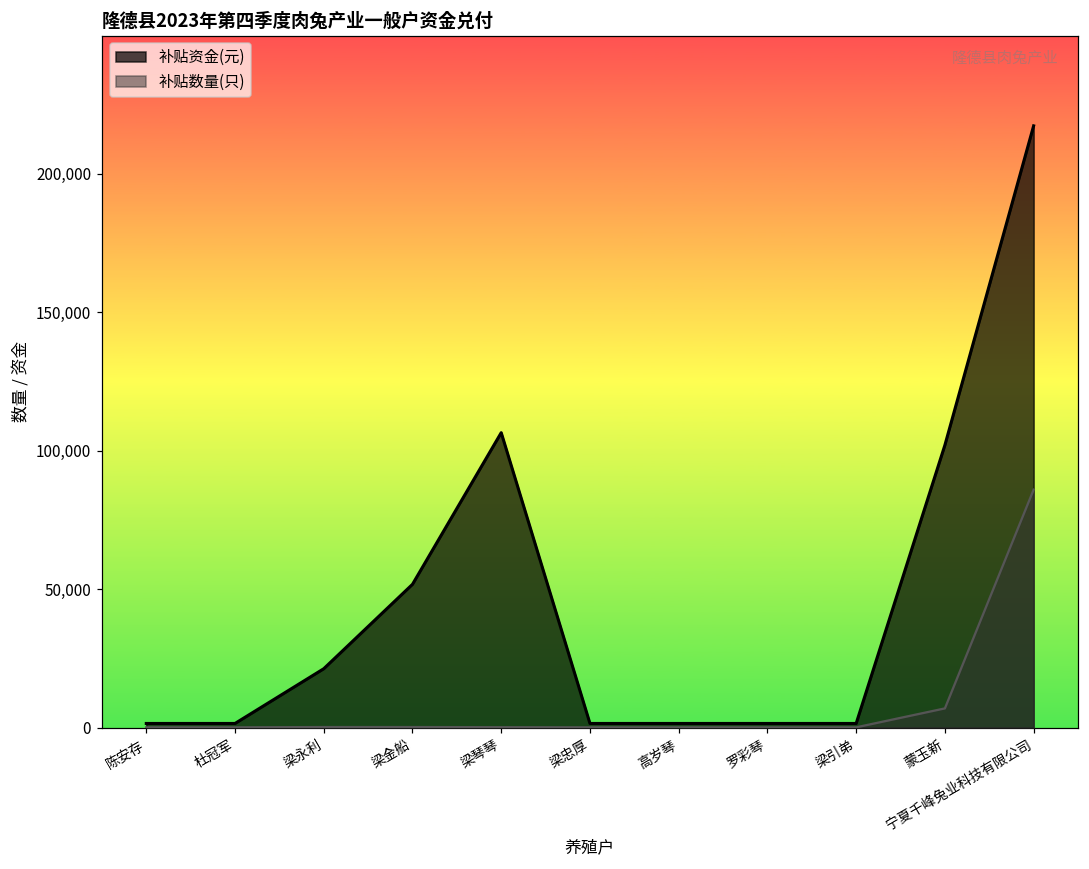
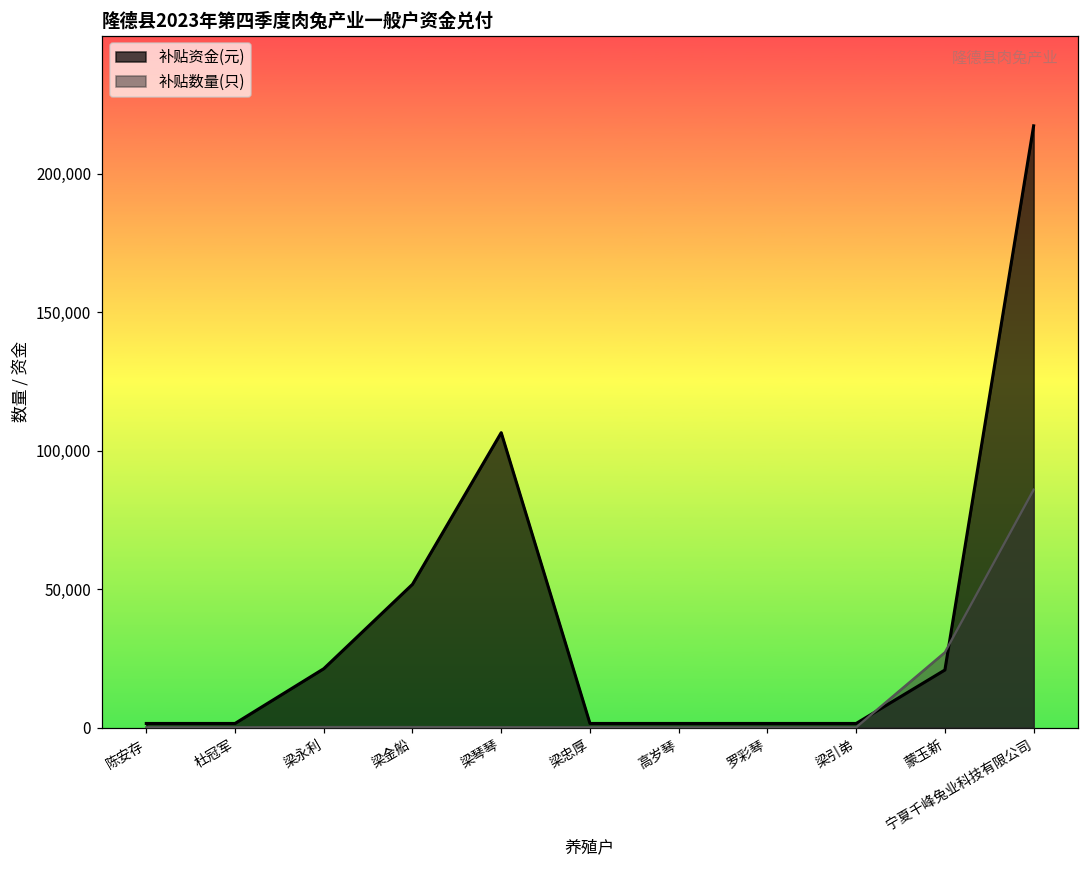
  {
    "补贴资金(元)": {
      "陈安存": "2,000",
      "杜冠军": "2,000",
      "梁永利": "21,000",
      "梁金船": "52,000",
      "梁琴琴": "107,000",
      "梁忠厚": "2,000",
      "高岁琴": "2,000",
      "罗彩琴": "2,000",
      "梁引弟": "2,000",
-     "蒙玉新": "102,000",
+     "蒙玉新": "21,000",
      "宁夏千峰兔业科技有限公司": "217,000"
    },
    "补贴数量(只)": {
      "陈安存": "0",
      "杜冠军": "0",
      "梁永利": "0",
      "梁金船": "0",
      "梁琴琴": "0",
      "梁忠厚": "0",
      "高岁琴": "0",
      "罗彩琴": "0",
      "梁引弟": "0",
-     "蒙玉新": "7,000",
+     "蒙玉新": "27,000",
      "宁夏千峰兔业科技有限公司": "86,000"
    }
  }
